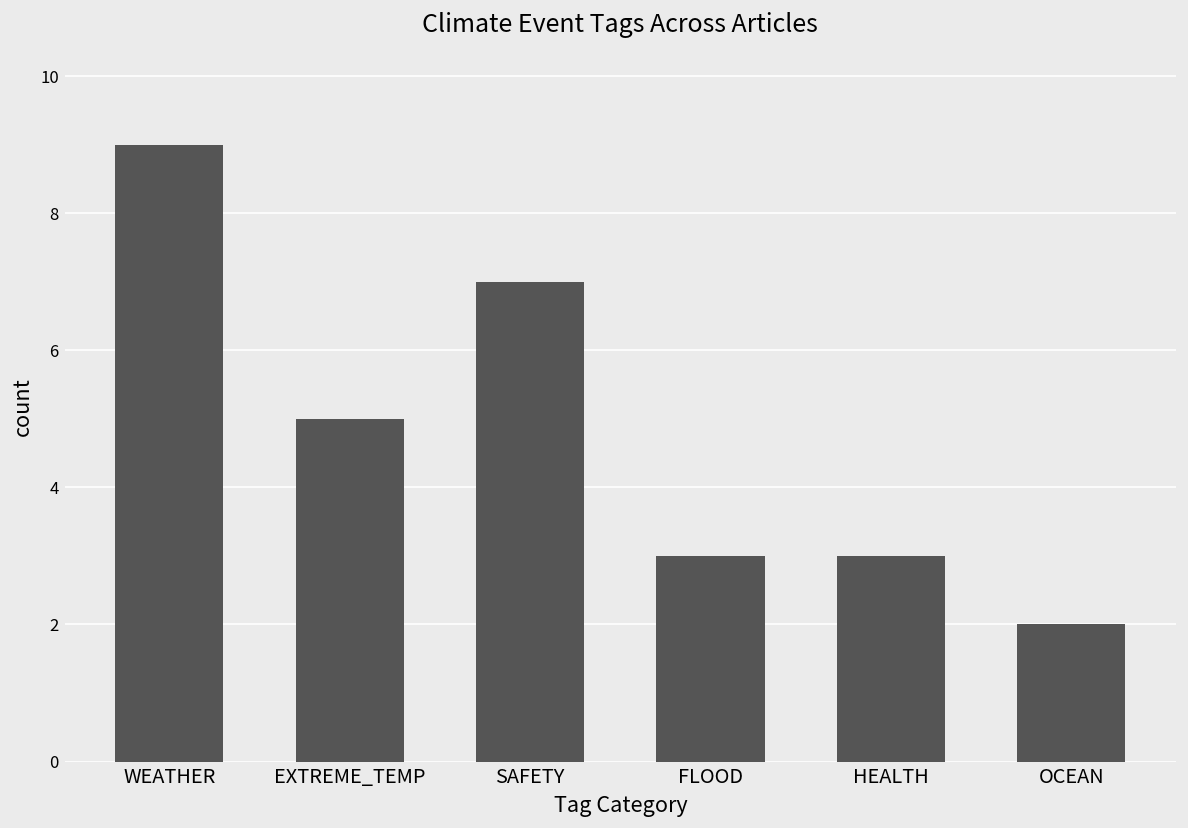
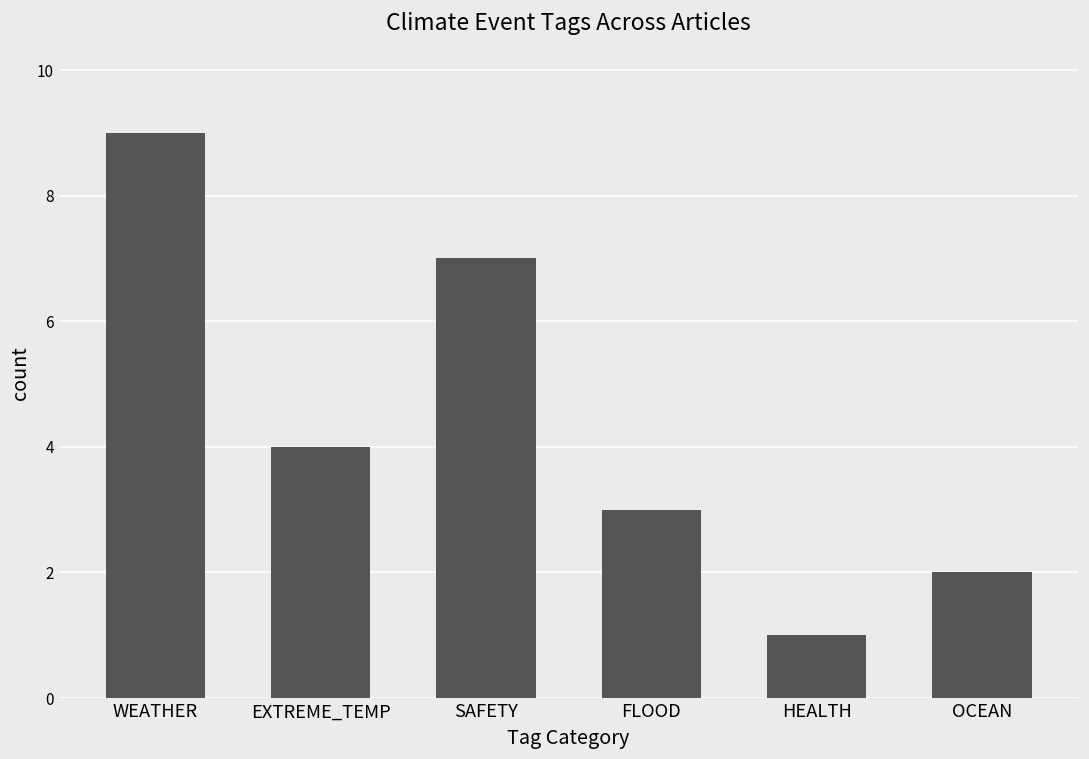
  {
    "WEATHER": 9,
-   "EXTREME_TEMP": 5,
+   "EXTREME_TEMP": 4,
    "SAFETY": 7,
    "FLOOD": 3,
-   "HEALTH": 3,
+   "HEALTH": 1,
    "OCEAN": 2
  }
